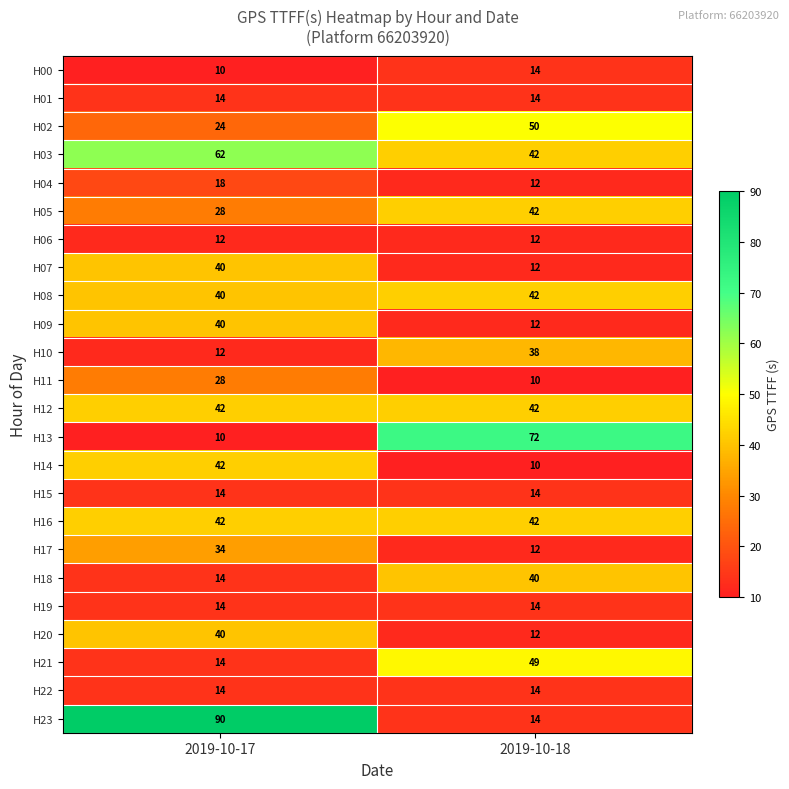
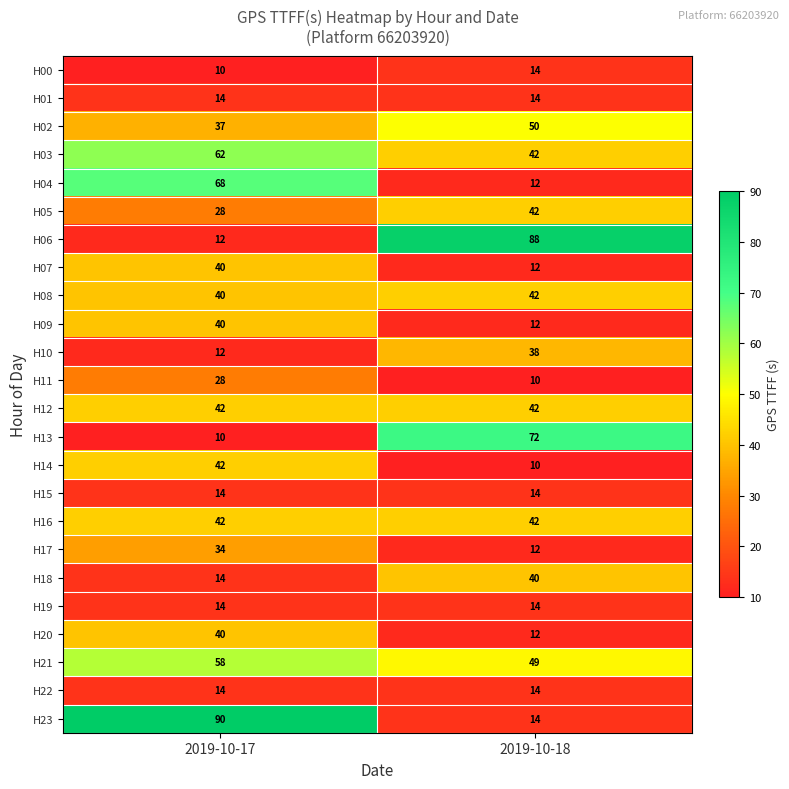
  {
    "H00": {
      "2019-10-17": 10,
      "2019-10-18": 14
    },
    "H01": {
      "2019-10-17": 14,
      "2019-10-18": 14
    },
    "H02": {
-     "2019-10-17": 24,
+     "2019-10-17": 37,
      "2019-10-18": 50
    },
    "H03": {
      "2019-10-17": 62,
      "2019-10-18": 42
    },
    "H04": {
-     "2019-10-17": 18,
+     "2019-10-17": 68,
      "2019-10-18": 12
    },
    "H05": {
      "2019-10-17": 28,
      "2019-10-18": 42
    },
    "H06": {
      "2019-10-17": 12,
-     "2019-10-18": 12
+     "2019-10-18": 88
    },
    "H07": {
      "2019-10-17": 40,
      "2019-10-18": 12
    },
    "H08": {
      "2019-10-17": 40,
      "2019-10-18": 42
    },
    "H09": {
      "2019-10-17": 40,
      "2019-10-18": 12
    },
    "H10": {
      "2019-10-17": 12,
      "2019-10-18": 38
    },
    "H11": {
      "2019-10-17": 28,
      "2019-10-18": 10
    },
    "H12": {
      "2019-10-17": 42,
      "2019-10-18": 42
    },
    "H13": {
      "2019-10-17": 10,
      "2019-10-18": 72
    },
    "H14": {
      "2019-10-17": 42,
      "2019-10-18": 10
    },
    "H15": {
      "2019-10-17": 14,
      "2019-10-18": 14
    },
    "H16": {
      "2019-10-17": 42,
      "2019-10-18": 42
    },
    "H17": {
      "2019-10-17": 34,
      "2019-10-18": 12
    },
    "H18": {
      "2019-10-17": 14,
      "2019-10-18": 40
    },
    "H19": {
      "2019-10-17": 14,
      "2019-10-18": 14
    },
    "H20": {
      "2019-10-17": 40,
      "2019-10-18": 12
    },
    "H21": {
-     "2019-10-17": 14,
+     "2019-10-17": 58,
      "2019-10-18": 49
    },
    "H22": {
      "2019-10-17": 14,
      "2019-10-18": 14
    },
    "H23": {
      "2019-10-17": 90,
      "2019-10-18": 14
    }
  }
